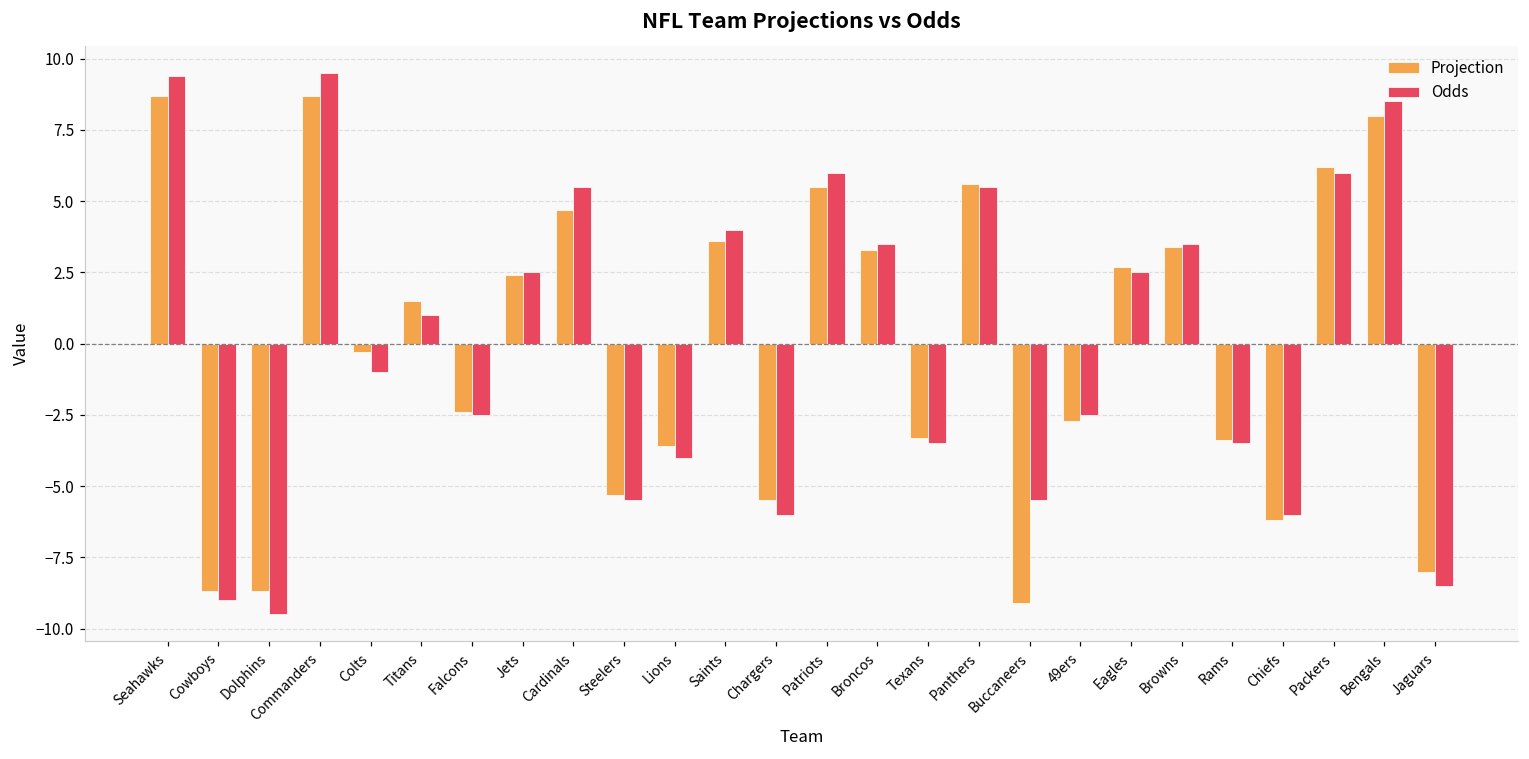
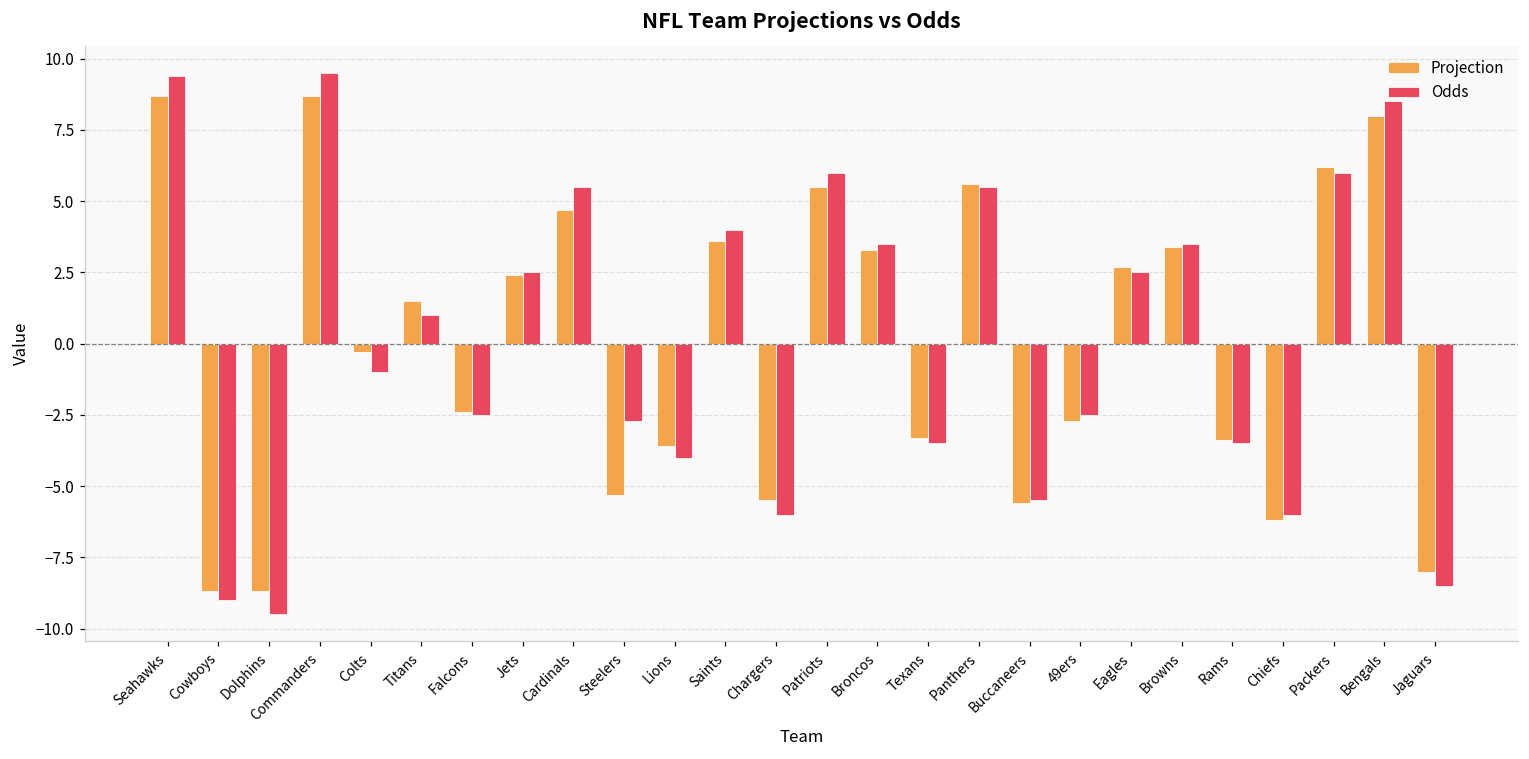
  {
    "Projection": {
      "Seahawks": 8.7,
      "Cowboys": -8.7,
      "Dolphins": -8.7,
      "Commanders": 8.7,
      "Colts": -0.3,
      "Titans": 1.5,
      "Falcons": -2.4,
      "Jets": 2.4,
      "Cardinals": 4.7,
      "Steelers": -5.3,
      "Lions": -3.6,
      "Saints": 3.6,
      "Chargers": -5.5,
      "Patriots": 5.5,
      "Broncos": 3.3,
      "Texans": -3.3,
      "Panthers": 5.6,
-     "Buccaneers": -9.1,
+     "Buccaneers": -5.6,
      "49ers": -2.7,
      "Eagles": 2.7,
      "Browns": 3.4,
      "Rams": -3.4,
      "Chiefs": -6.2,
      "Packers": 6.2,
      "Bengals": 8.0,
      "Jaguars": -8.0
    },
    "Odds": {
      "Seahawks": 9.4,
      "Cowboys": -9.0,
      "Dolphins": -9.5,
      "Commanders": 9.5,
      "Colts": -1.0,
      "Titans": 1.0,
      "Falcons": -2.5,
      "Jets": 2.5,
      "Cardinals": 5.5,
-     "Steelers": -5.5,
+     "Steelers": -2.7,
      "Lions": -4.0,
      "Saints": 4.0,
      "Chargers": -6.0,
      "Patriots": 6.0,
      "Broncos": 3.5,
      "Texans": -3.5,
      "Panthers": 5.5,
      "Buccaneers": -5.5,
      "49ers": -2.5,
      "Eagles": 2.5,
      "Browns": 3.5,
      "Rams": -3.5,
      "Chiefs": -6.0,
      "Packers": 6.0,
      "Bengals": 8.5,
      "Jaguars": -8.5
    }
  }
